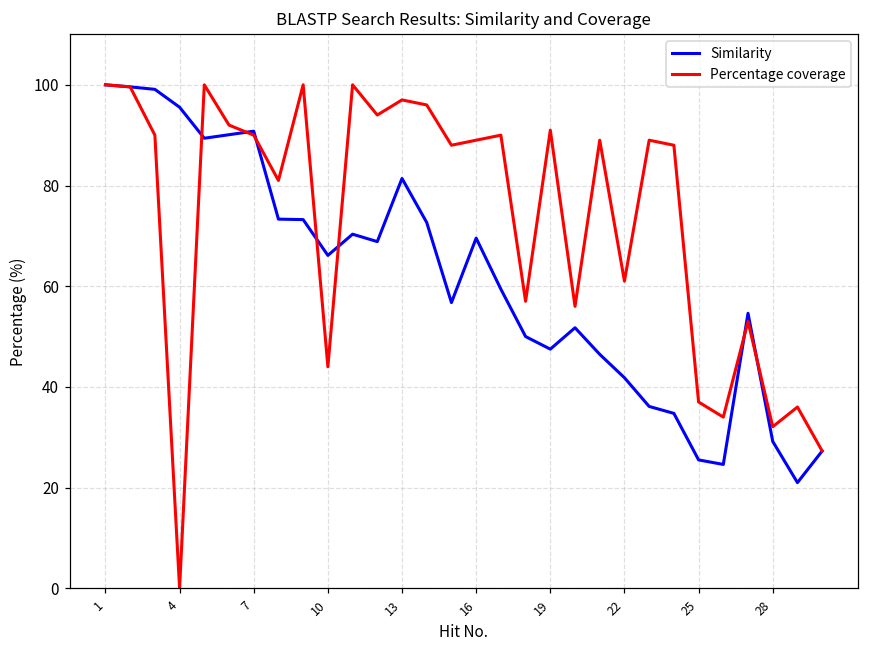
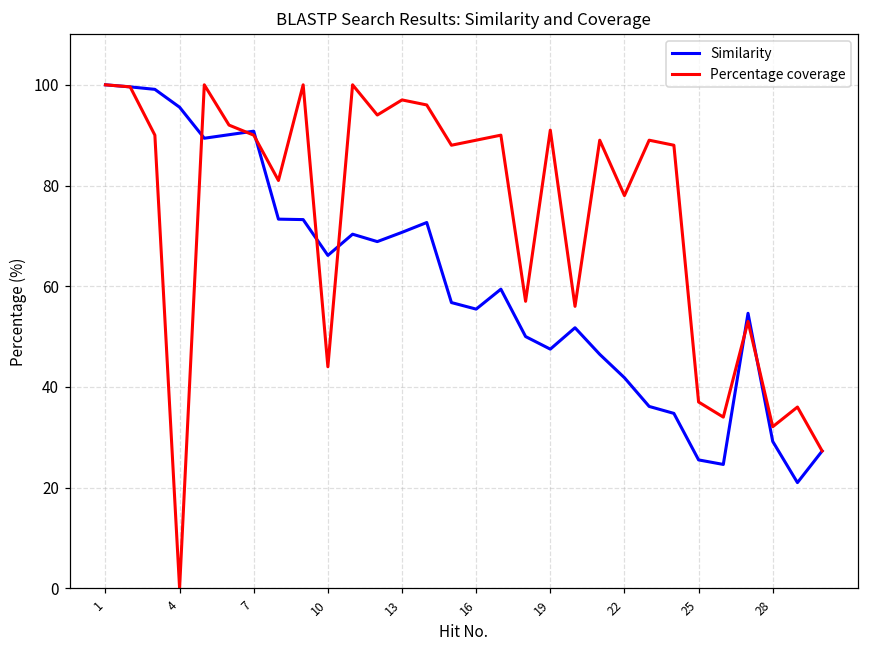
  {
    "Similarity": {
      "4": 96,
      "7": 91,
      "10": 66,
-     "13": 81,
-     "16": 70,
+     "13": 71,
+     "16": 55,
      "19": 48,
      "22": 42,
      "25": 26,
      "28": 29
    },
    "Percentage coverage": {
      "4": 0,
      "7": 90,
      "10": 44,
      "13": 97,
      "16": 89,
      "19": 91,
-     "22": 61,
+     "22": 78,
      "25": 37,
      "28": 32
    }
  }
